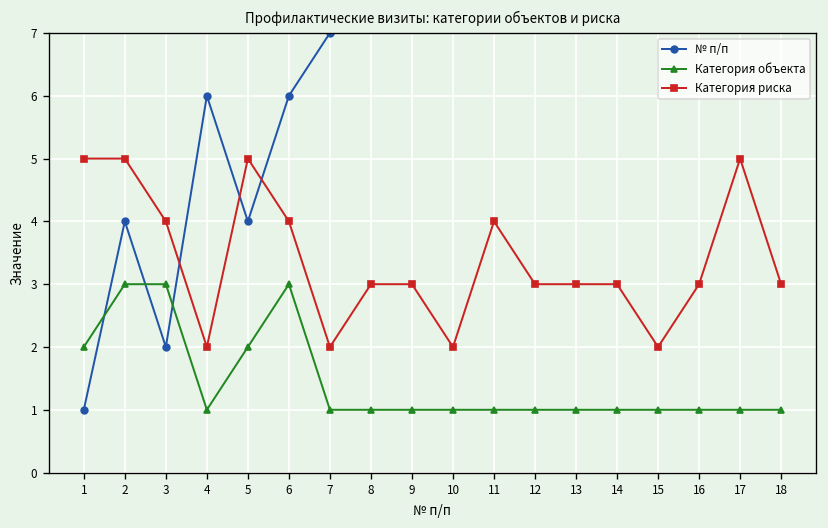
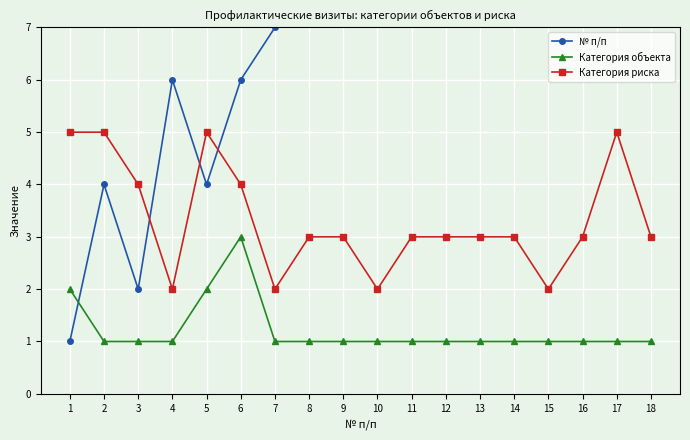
  {
    "№ п/п": {
      "1": 1,
      "2": 4,
      "3": 2,
      "4": 6,
      "5": 4,
      "6": 6,
      "7": 7
    },
    "Категория объекта": {
      "1": 2,
-     "2": 3,
-     "3": 3,
+     "2": 1,
+     "3": 1,
      "4": 1,
      "5": 2,
      "6": 3,
      "7": 1,
      "8": 1,
      "9": 1,
      "10": 1,
      "11": 1,
      "12": 1,
      "13": 1,
      "14": 1,
      "15": 1,
      "16": 1,
      "17": 1,
      "18": 1
    },
    "Категория риска": {
      "1": 5,
      "2": 5,
      "3": 4,
      "4": 2,
      "5": 5,
      "6": 4,
      "7": 2,
      "8": 3,
      "9": 3,
      "10": 2,
-     "11": 4,
+     "11": 3,
      "12": 3,
      "13": 3,
      "14": 3,
      "15": 2,
      "16": 3,
      "17": 5,
      "18": 3
    }
  }
